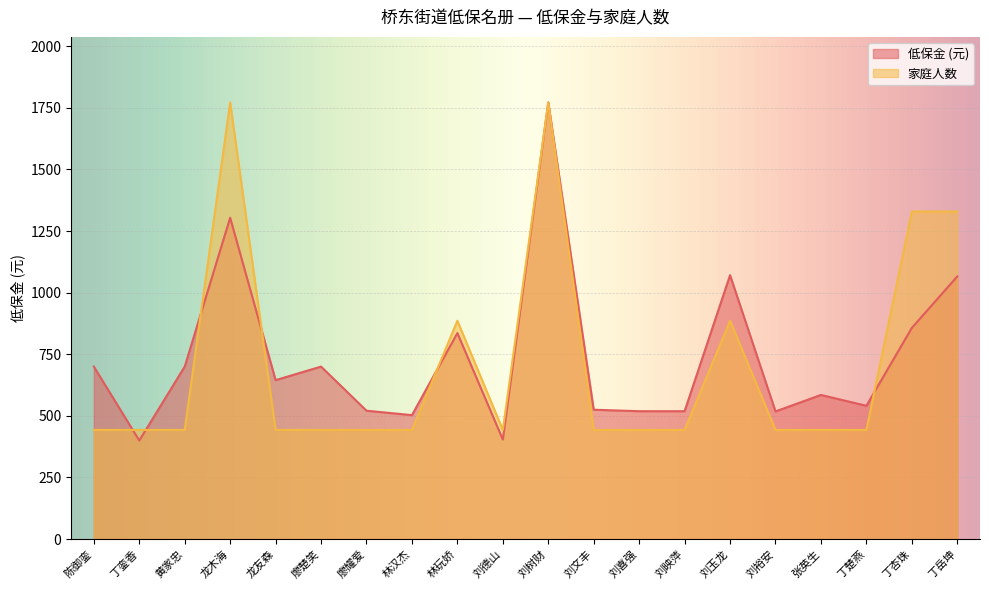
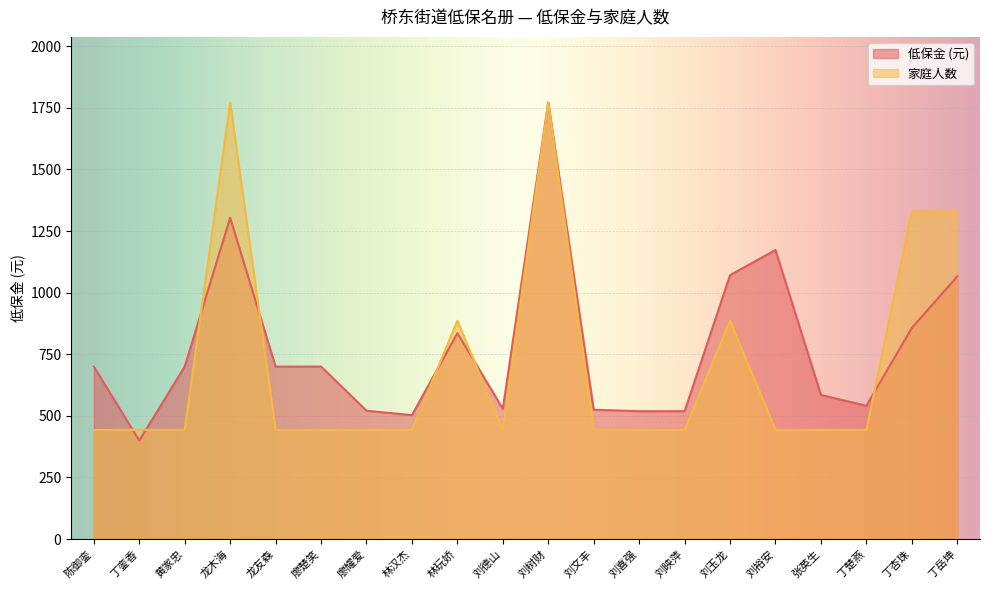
  {
    "低保金 (元)": {
      "陈御銮": 700,
      "丁銮香": 400,
      "黄家忠": 700,
      "龙木海": 1300,
-     "龙友森": 650,
+     "龙友森": 700,
      "廖楚笑": 700,
      "廖耀爱": 520,
      "林汉杰": 500,
      "林玩娇": 840,
-     "刘德山": 400,
+     "刘德山": 530,
      "刘文丰": 530,
      "刘喜强": 520,
      "刘映萍": 520,
      "刘玉龙": 1070,
-     "刘裕安": 520,
+     "刘裕安": 1170,
      "张英生": 590,
      "丁楚燕": 540,
      "丁杏珠": 860,
      "丁岳坤": 1070
    },
    "家庭人数": {
      "陈御銮": 440,
      "丁銮香": 440,
      "黄家忠": 440,
      "龙木海": 1770,
      "龙友森": 440,
      "廖楚笑": 440,
      "廖耀爱": 440,
      "林汉杰": 440,
      "林玩娇": 890,
      "刘德山": 440,
      "刘文丰": 440,
      "刘喜强": 440,
      "刘映萍": 440,
      "刘玉龙": 890,
      "刘裕安": 440,
      "张英生": 440,
      "丁楚燕": 440,
      "丁杏珠": 1330,
      "丁岳坤": 1330
    }
  }
